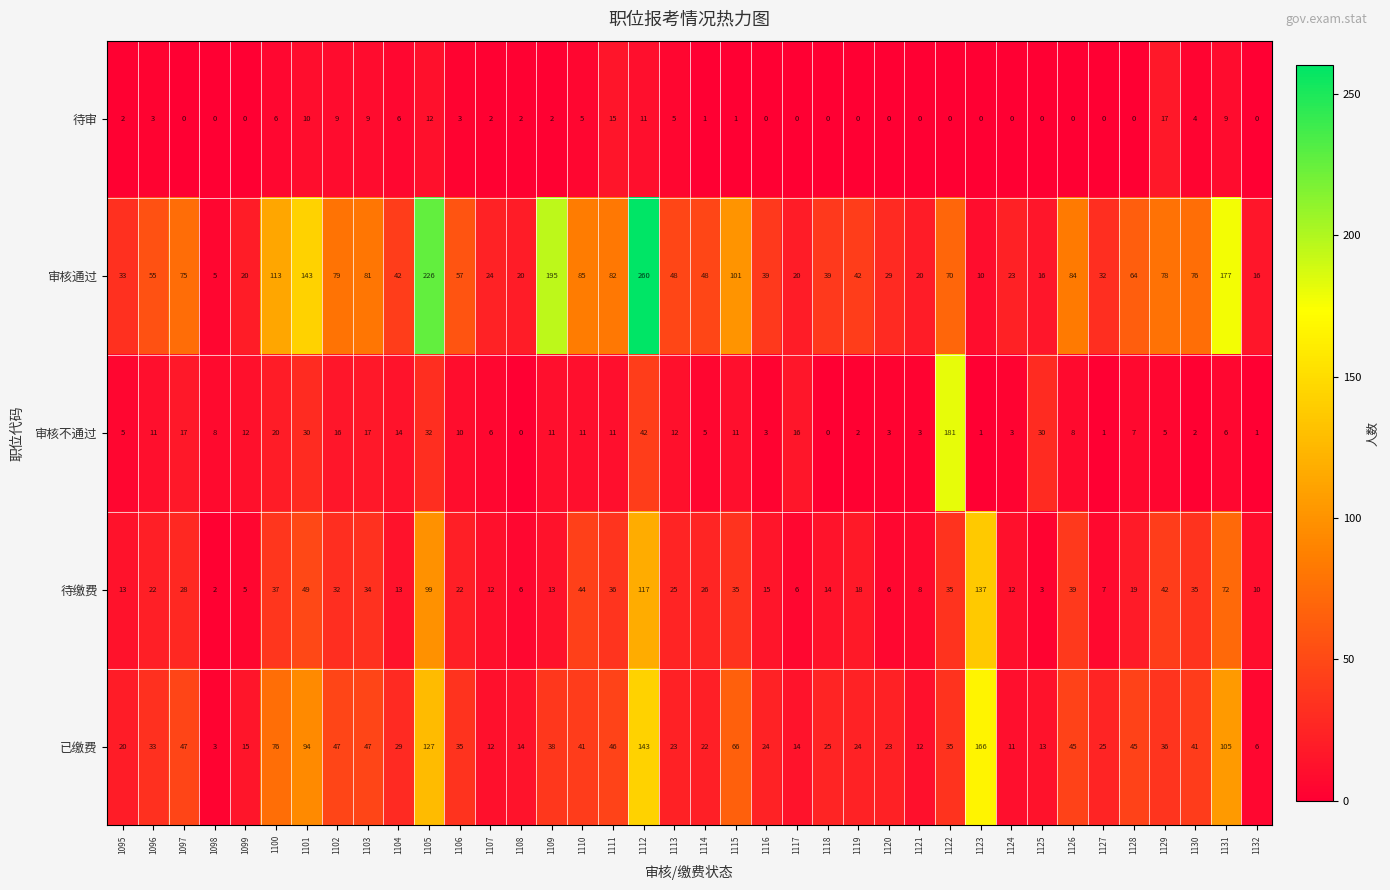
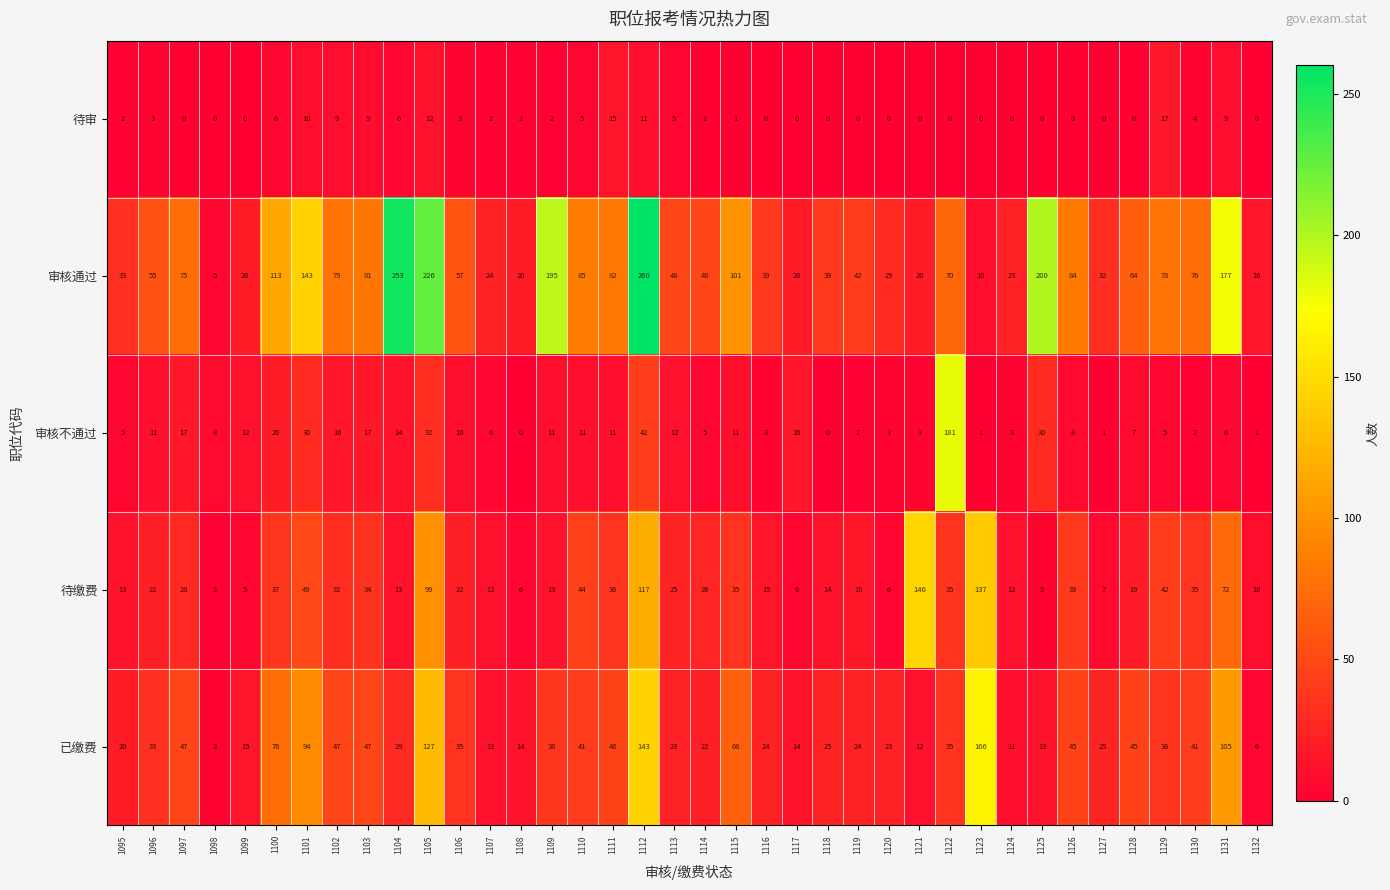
  {
    "待审": {
      "1095": 2,
      "1096": 3,
      "1097": 0,
      "1098": 0,
      "1099": 0,
      "1100": 6,
      "1101": 10,
      "1102": 9,
      "1103": 9,
      "1104": 6,
      "1105": 12,
      "1106": 3,
      "1107": 2,
      "1108": 2,
      "1109": 2,
      "1110": 5,
      "1111": 15,
      "1112": 11,
      "1113": 5,
      "1114": 1,
      "1115": 1,
      "1116": 0,
      "1117": 0,
      "1118": 0,
      "1119": 0,
      "1120": 0,
      "1121": 0,
      "1122": 0,
      "1123": 0,
      "1124": 0,
      "1125": 0,
      "1126": 0,
      "1127": 0,
      "1128": 0,
      "1129": 17,
      "1130": 4,
      "1131": 9,
      "1132": 0
    },
    "审核通过": {
      "1095": 33,
      "1096": 55,
      "1097": 75,
      "1098": 5,
      "1099": 20,
      "1100": 113,
      "1101": 143,
      "1102": 79,
      "1103": 81,
-     "1104": 42,
+     "1104": 253,
      "1105": 226,
      "1106": 57,
      "1107": 24,
      "1108": 20,
      "1109": 195,
      "1110": 85,
      "1111": 82,
      "1112": 260,
      "1113": 48,
      "1114": 48,
      "1115": 101,
      "1116": 39,
      "1117": 20,
      "1118": 39,
      "1119": 42,
      "1120": 29,
      "1121": 20,
      "1122": 70,
      "1123": 10,
      "1124": 23,
-     "1125": 16,
+     "1125": 200,
      "1126": 84,
      "1127": 32,
      "1128": 64,
      "1129": 78,
      "1130": 76,
      "1131": 177,
      "1132": 16
    },
    "审核不通过": {
      "1095": 5,
      "1096": 11,
      "1097": 17,
      "1098": 8,
      "1099": 12,
      "1100": 20,
      "1101": 30,
      "1102": 16,
      "1103": 17,
      "1104": 14,
      "1105": 32,
      "1106": 10,
      "1107": 6,
      "1108": 0,
      "1109": 11,
      "1110": 11,
      "1111": 11,
      "1112": 42,
      "1113": 12,
      "1114": 5,
      "1115": 11,
      "1116": 3,
      "1117": 16,
      "1118": 0,
      "1119": 2,
      "1120": 3,
      "1121": 3,
      "1122": 181,
      "1123": 1,
      "1124": 3,
      "1125": 30,
      "1126": 8,
      "1127": 1,
      "1128": 7,
      "1129": 5,
      "1130": 2,
      "1131": 6,
      "1132": 1
    },
    "待缴费": {
      "1095": 13,
      "1096": 22,
      "1097": 28,
      "1098": 2,
      "1099": 5,
      "1100": 37,
      "1101": 49,
      "1102": 32,
      "1103": 34,
      "1104": 13,
      "1105": 99,
      "1106": 22,
      "1107": 12,
      "1108": 6,
      "1109": 13,
      "1110": 44,
      "1111": 36,
      "1112": 117,
      "1113": 25,
      "1114": 26,
      "1115": 35,
      "1116": 15,
      "1117": 6,
      "1118": 14,
      "1119": 18,
      "1120": 6,
-     "1121": 8,
+     "1121": 146,
      "1122": 35,
      "1123": 137,
      "1124": 12,
      "1125": 3,
      "1126": 39,
      "1127": 7,
      "1128": 19,
      "1129": 42,
      "1130": 35,
      "1131": 72,
      "1132": 10
    },
    "已缴费": {
      "1095": 20,
      "1096": 33,
      "1097": 47,
      "1098": 3,
      "1099": 15,
      "1100": 76,
      "1101": 94,
      "1102": 47,
      "1103": 47,
      "1104": 29,
      "1105": 127,
      "1106": 35,
      "1107": 12,
      "1108": 14,
      "1109": 38,
      "1110": 41,
      "1111": 46,
      "1112": 143,
      "1113": 23,
      "1114": 22,
      "1115": 66,
      "1116": 24,
      "1117": 14,
      "1118": 25,
      "1119": 24,
      "1120": 23,
      "1121": 12,
      "1122": 35,
      "1123": 166,
      "1124": 11,
      "1125": 13,
      "1126": 45,
      "1127": 25,
      "1128": 45,
      "1129": 36,
      "1130": 41,
      "1131": 105,
      "1132": 6
    }
  }
